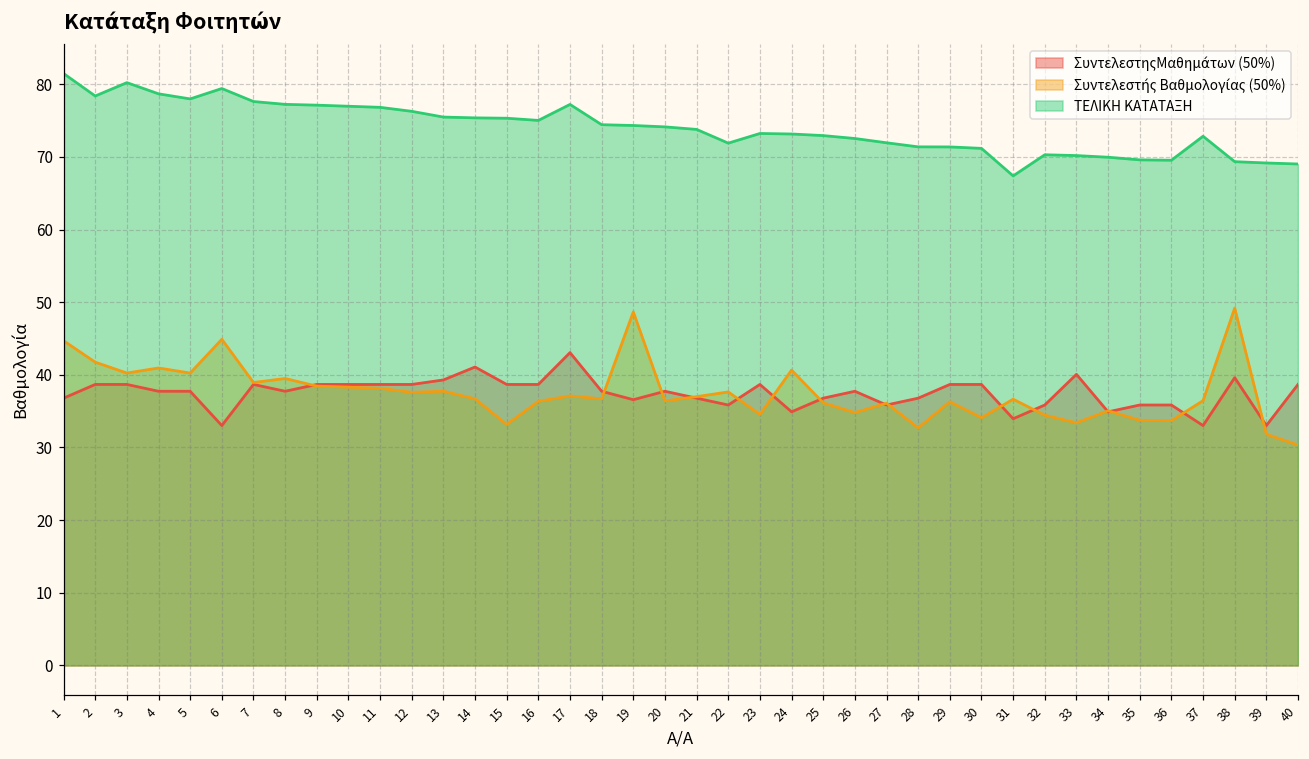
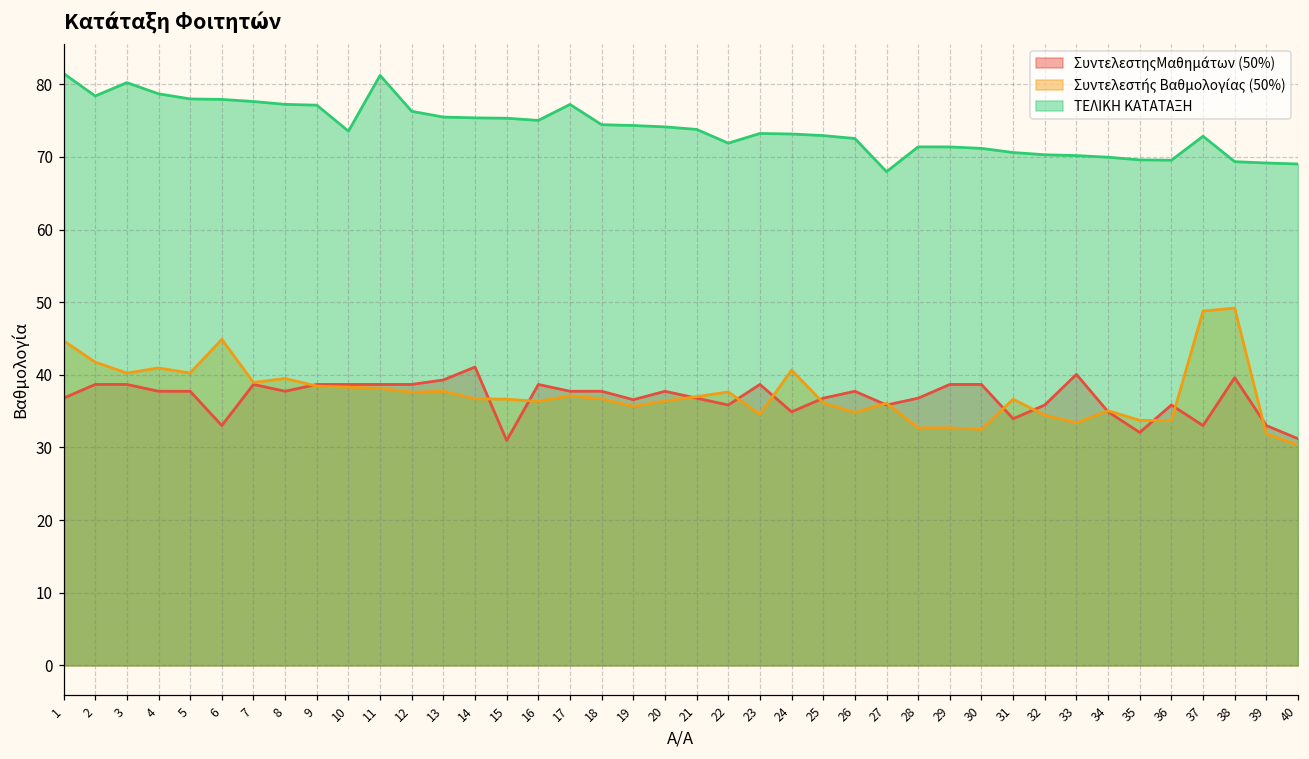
  {
    "ΣυντελεστηςΜαθημάτων (50%)": {
      "1": 37,
      "2": 39,
      "3": 39,
      "4": 38,
      "5": 38,
      "6": 33,
      "8": 38,
      "11": 39,
      "12": 39,
      "13": 39,
      "14": 41,
-     "15": 39,
+     "15": 31,
      "16": 39,
-     "17": 43,
+     "17": 38,
      "18": 38,
      "19": 37,
      "20": 38,
      "22": 36,
      "23": 39,
      "24": 35,
      "25": 37,
      "26": 38,
      "28": 37,
      "29": 39,
      "30": 39,
      "31": 34,
      "32": 36,
      "33": 40,
-     "35": 36,
+     "35": 32,
      "36": 36,
      "37": 33,
      "38": 40,
      "39": 33,
-     "40": 39
+     "40": 31
    },
    "Συντελεστής Βαθμολογίας (50%)": {
      "1": 45,
      "2": 42,
      "3": 40,
      "4": 41,
      "5": 40,
      "6": 45,
      "8": 40,
      "11": 38,
      "12": 38,
      "13": 38,
      "14": 37,
-     "15": 33,
+     "15": 37,
      "16": 36,
      "17": 37,
      "18": 37,
-     "19": 49,
+     "19": 36,
      "20": 36,
      "22": 38,
      "23": 35,
      "24": 41,
      "25": 36,
      "26": 35,
      "28": 33,
-     "29": 36,
-     "30": 34,
+     "29": 33,
+     "30": 33,
      "31": 37,
      "32": 34,
      "33": 33,
      "35": 34,
      "36": 34,
-     "37": 36,
+     "37": 49,
      "38": 49,
      "39": 32,
      "40": 30
    },
    "ΤΕΛΙΚΗ ΚΑΤΑΤΑΞΗ": {
      "1": 81,
      "2": 78,
      "3": 80,
      "4": 79,
      "5": 78,
-     "6": 79,
+     "6": 78,
      "7": 78,
      "8": 77,
      "9": 77,
-     "10": 77,
-     "11": 77,
+     "10": 74,
+     "11": 81,
      "12": 76,
      "13": 75,
      "14": 75,
      "15": 75,
      "16": 75,
      "17": 77,
      "18": 74,
      "19": 74,
      "20": 74,
      "21": 74,
      "22": 72,
      "23": 73,
      "24": 73,
      "25": 73,
      "26": 73,
-     "27": 72,
+     "27": 68,
      "28": 71,
      "29": 71,
      "30": 71,
-     "31": 67,
+     "31": 71,
      "32": 70,
      "33": 70,
      "34": 70,
      "35": 70,
      "36": 70,
      "37": 73,
      "38": 69,
      "39": 69,
      "40": 69
    }
  }
